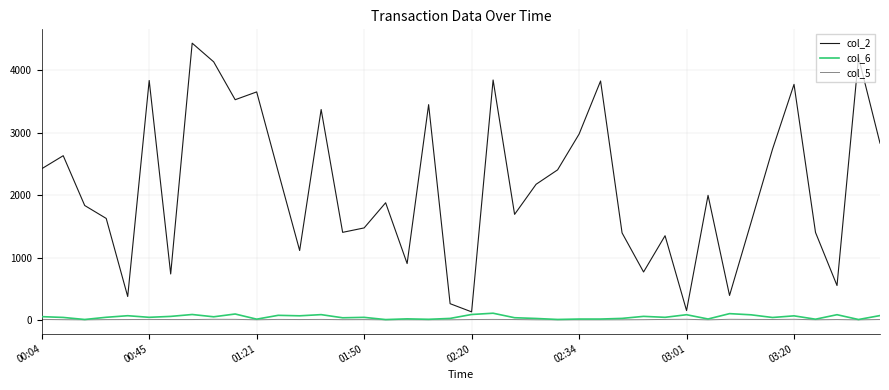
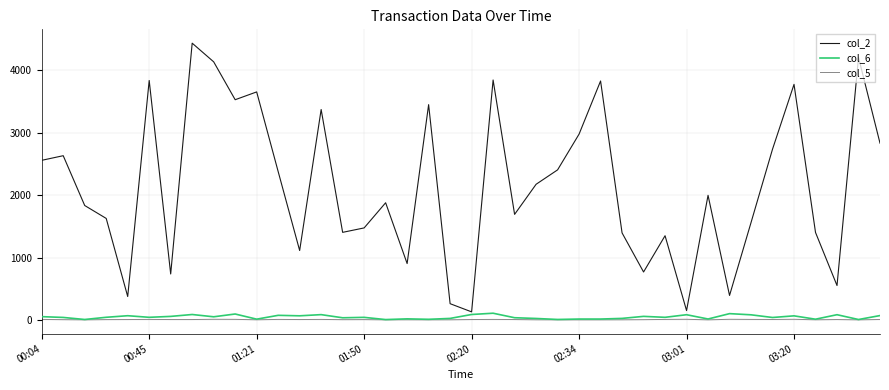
  {
    "col_2": {
-     "00:04": 2400,
+     "00:04": 2600,
      "00:45": 3800,
      "01:21": 3700,
      "01:50": 1500,
      "03:20": 3800
    },
    "col_6": {
      "00:04": 100,
      "03:20": 100
    },
    "col_5": {
      "00:04": 0,
      "03:20": 0
    }
  }
